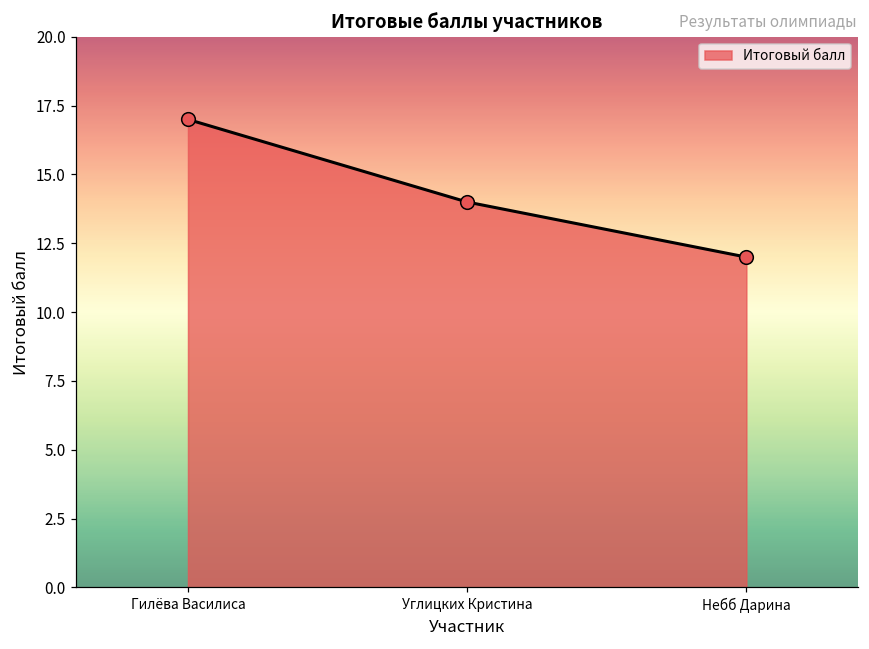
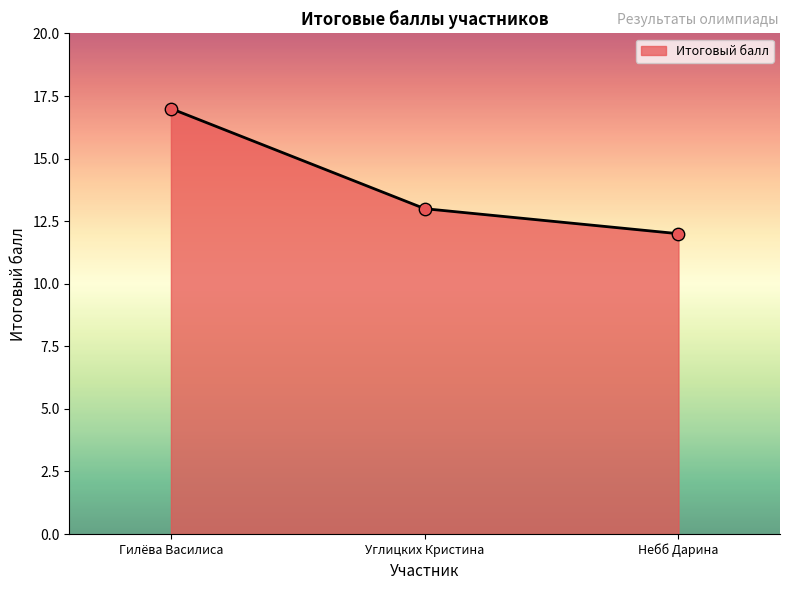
  {
    "Гилёва Василиса": 17,
-   "Углицких Кристина": 14,
+   "Углицких Кристина": 13,
    "Небб Дарина": 12
  }
